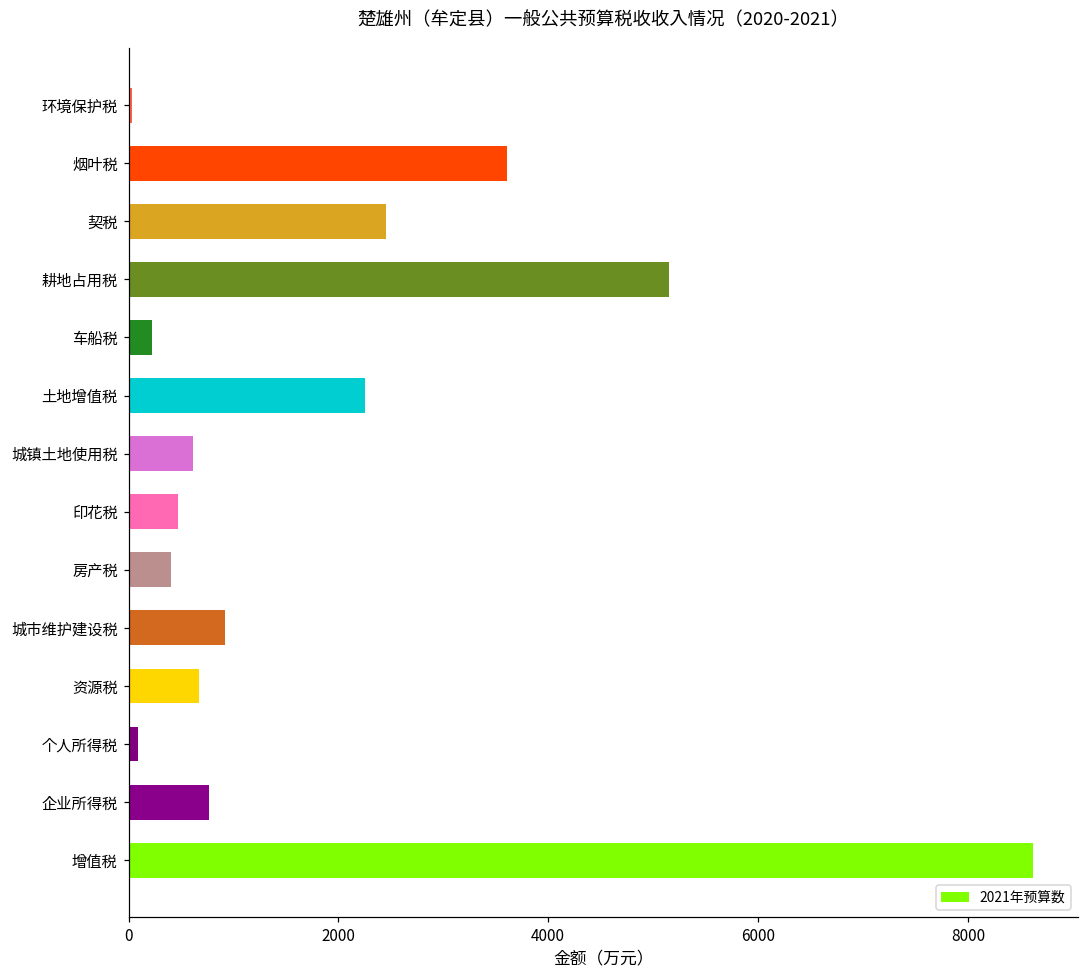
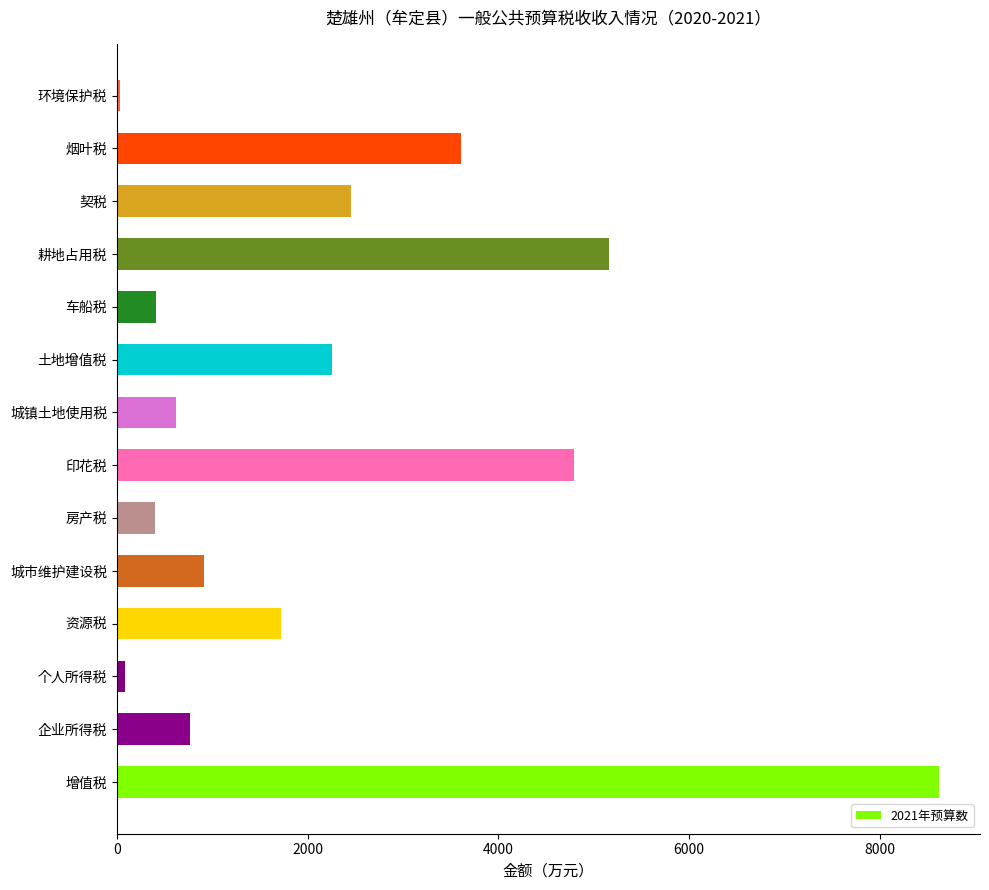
  {
    "环境保护税": 0,
    "烟叶税": 3600,
    "契税": 2500,
    "耕地占用税": 5200,
-   "车船税": 200,
+   "车船税": 400,
    "土地增值税": 2300,
    "城镇土地使用税": 600,
-   "印花税": 500,
+   "印花税": 4800,
    "房产税": 400,
    "城市维护建设税": 900,
-   "资源税": 700,
+   "资源税": 1700,
    "个人所得税": 100,
    "企业所得税": 800,
    "增值税": 8600
  }
